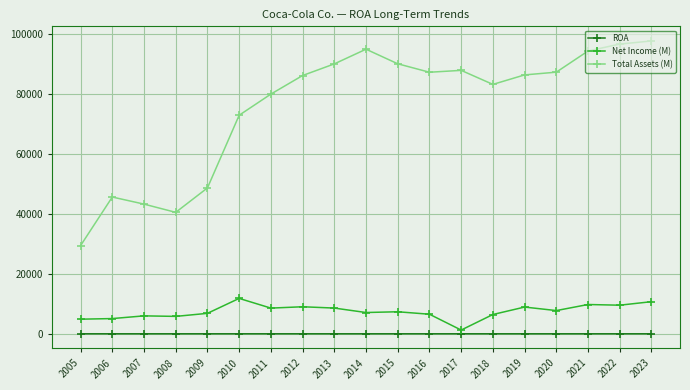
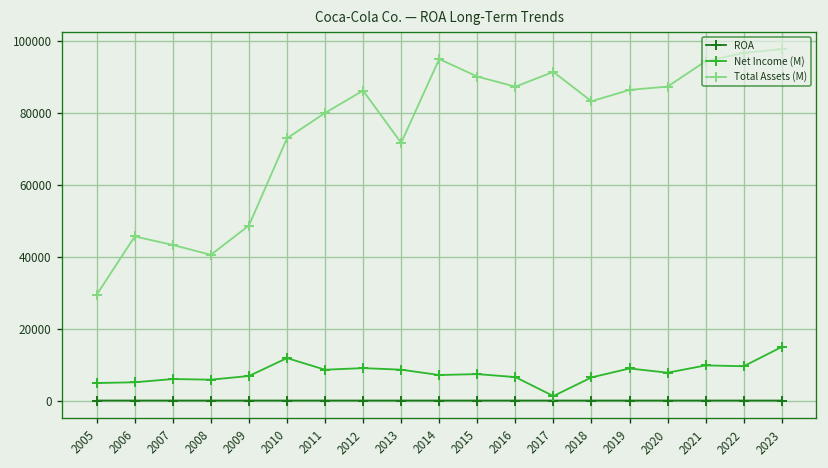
  {
    "ROA": {
      "2005": 0,
      "2006": 0,
      "2007": 0,
      "2008": 0,
      "2009": 0,
      "2010": 0,
      "2011": 0,
      "2012": 0,
      "2013": 0,
      "2014": 0,
      "2015": 0,
      "2016": 0,
      "2017": 0,
      "2018": 0,
      "2019": 0,
      "2020": 0,
      "2021": 0,
      "2022": 0,
      "2023": 0
    },
    "Net Income (M)": {
      "2005": 5000,
      "2006": 5000,
      "2007": 6000,
      "2008": 6000,
      "2009": 7000,
      "2010": 12000,
      "2011": 9000,
      "2012": 9000,
      "2013": 9000,
      "2014": 7000,
      "2015": 7000,
      "2016": 7000,
      "2017": 1000,
      "2018": 6000,
      "2019": 9000,
      "2020": 8000,
      "2021": 10000,
      "2022": 10000,
-     "2023": 11000
+     "2023": 15000
    },
    "Total Assets (M)": {
      "2005": 29000,
      "2006": 46000,
      "2007": 43000,
      "2008": 41000,
      "2009": 49000,
      "2010": 73000,
      "2011": 80000,
      "2012": 86000,
-     "2013": 90000,
+     "2013": 72000,
      "2014": 95000,
      "2015": 90000,
      "2016": 87000,
-     "2017": 88000,
+     "2017": 91000,
      "2018": 83000,
      "2019": 86000,
      "2020": 87000
    }
  }
